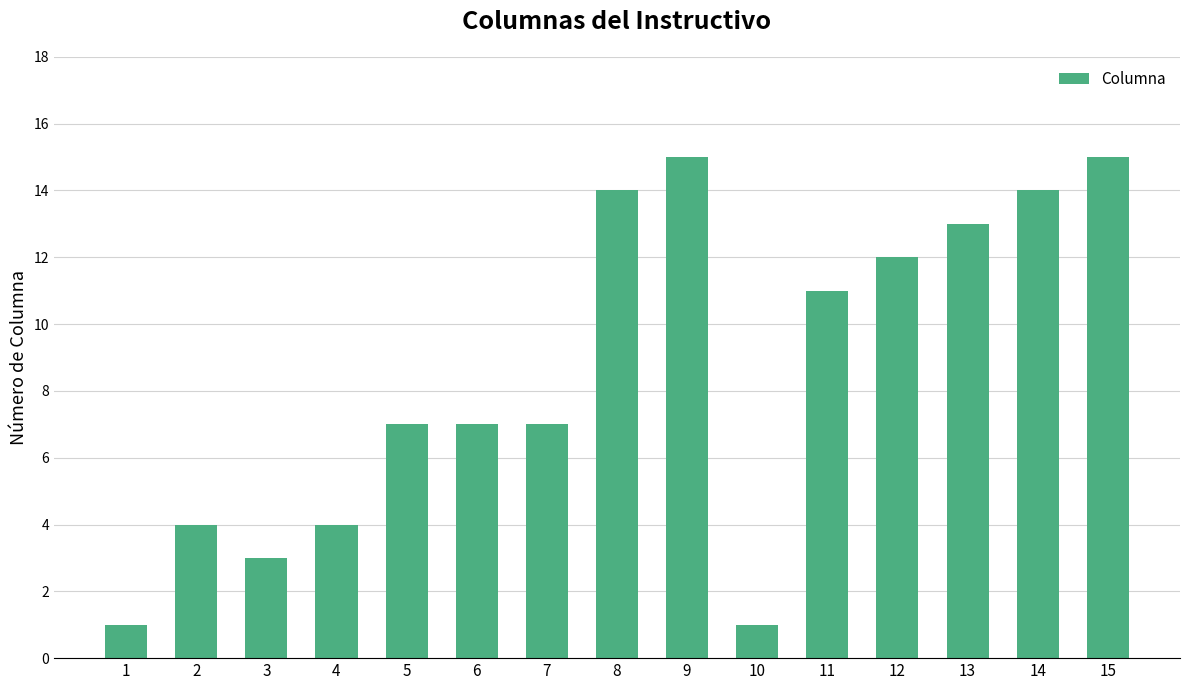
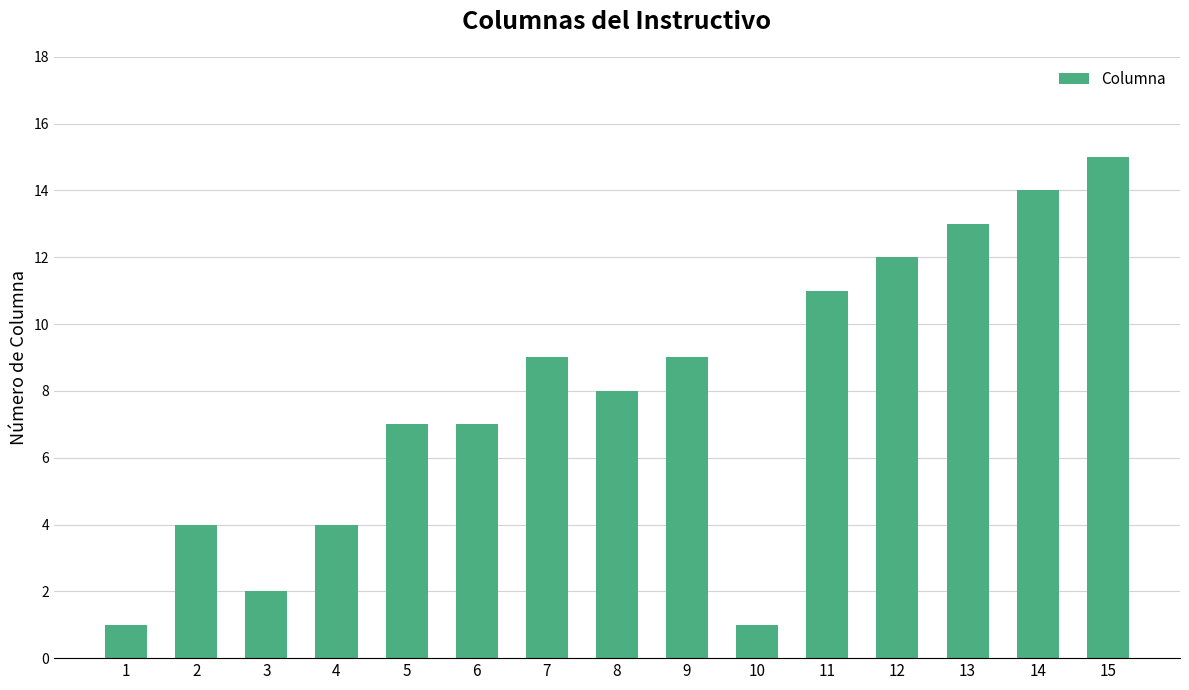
  {
    "1": 1,
    "2": 4,
-   "3": 3,
+   "3": 2,
    "4": 4,
    "5": 7,
    "6": 7,
-   "7": 7,
-   "8": 14,
-   "9": 15,
+   "7": 9,
+   "8": 8,
+   "9": 9,
    "10": 1,
    "11": 11,
    "12": 12,
    "13": 13,
    "14": 14,
    "15": 15
  }
